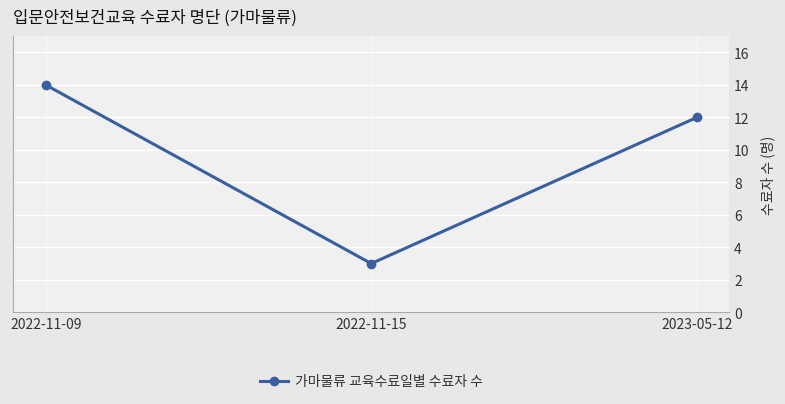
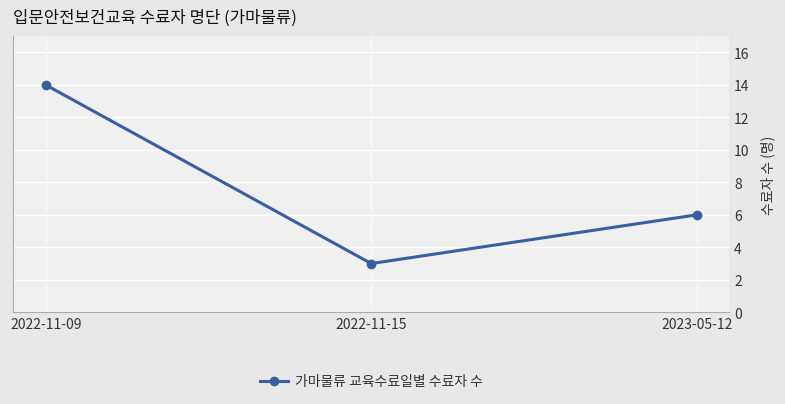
  {
    "2022-11-09": 14,
    "2022-11-15": 3,
-   "2023-05-12": 12
+   "2023-05-12": 6
  }
